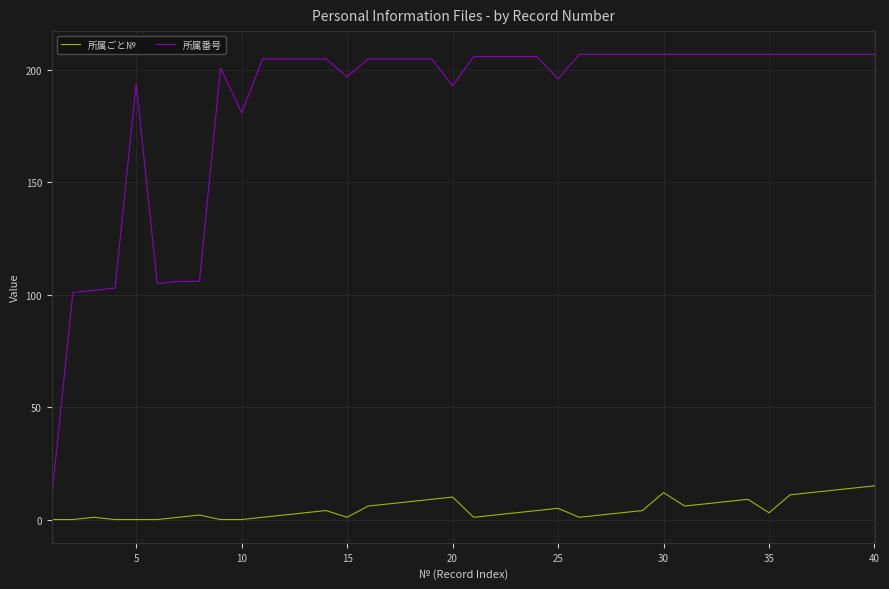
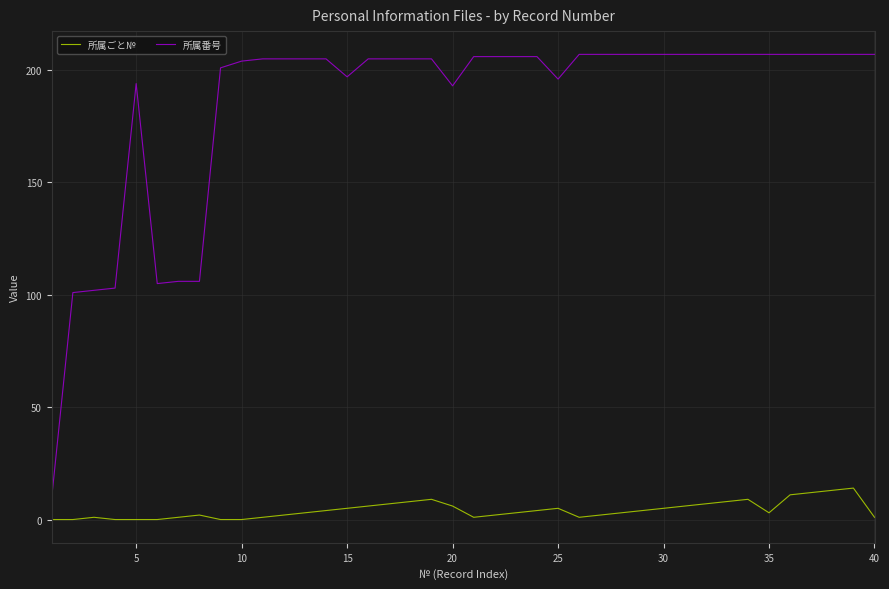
  {
    "所属ごと№": {
      "5": 0,
      "10": 0,
-     "15": 1,
-     "20": 10,
+     "15": 5,
+     "20": 6,
      "25": 5,
-     "30": 12,
+     "30": 5,
      "35": 3,
-     "40": 15
+     "40": 1
    },
    "所属番号": {
      "5": 194,
-     "10": 181,
+     "10": 204,
      "15": 197,
      "20": 193,
      "25": 196,
      "30": 207,
      "35": 207,
      "40": 207
    }
  }
